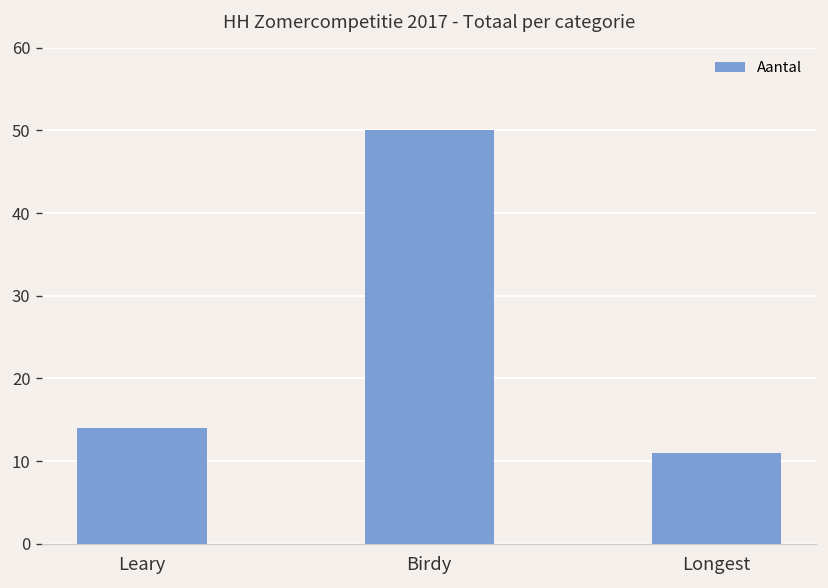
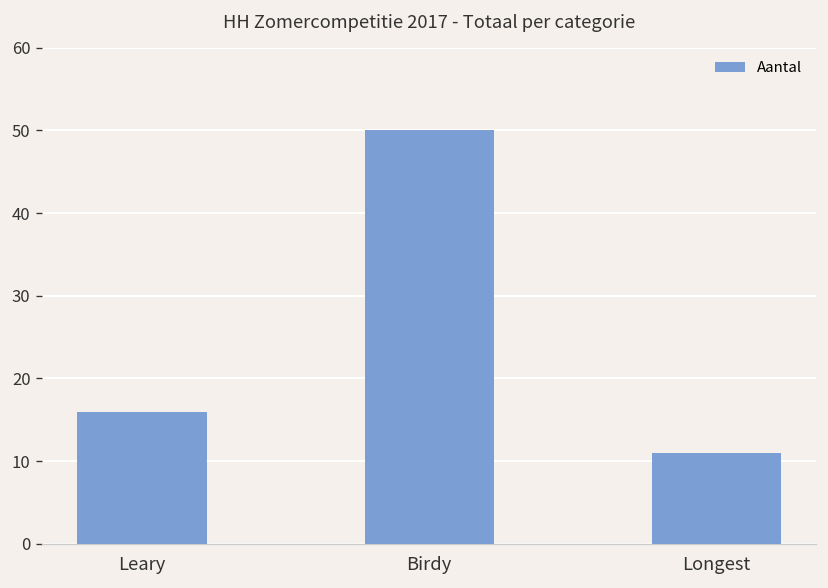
  {
-   "Leary": 14,
+   "Leary": 16,
    "Birdy": 50,
    "Longest": 11
  }
